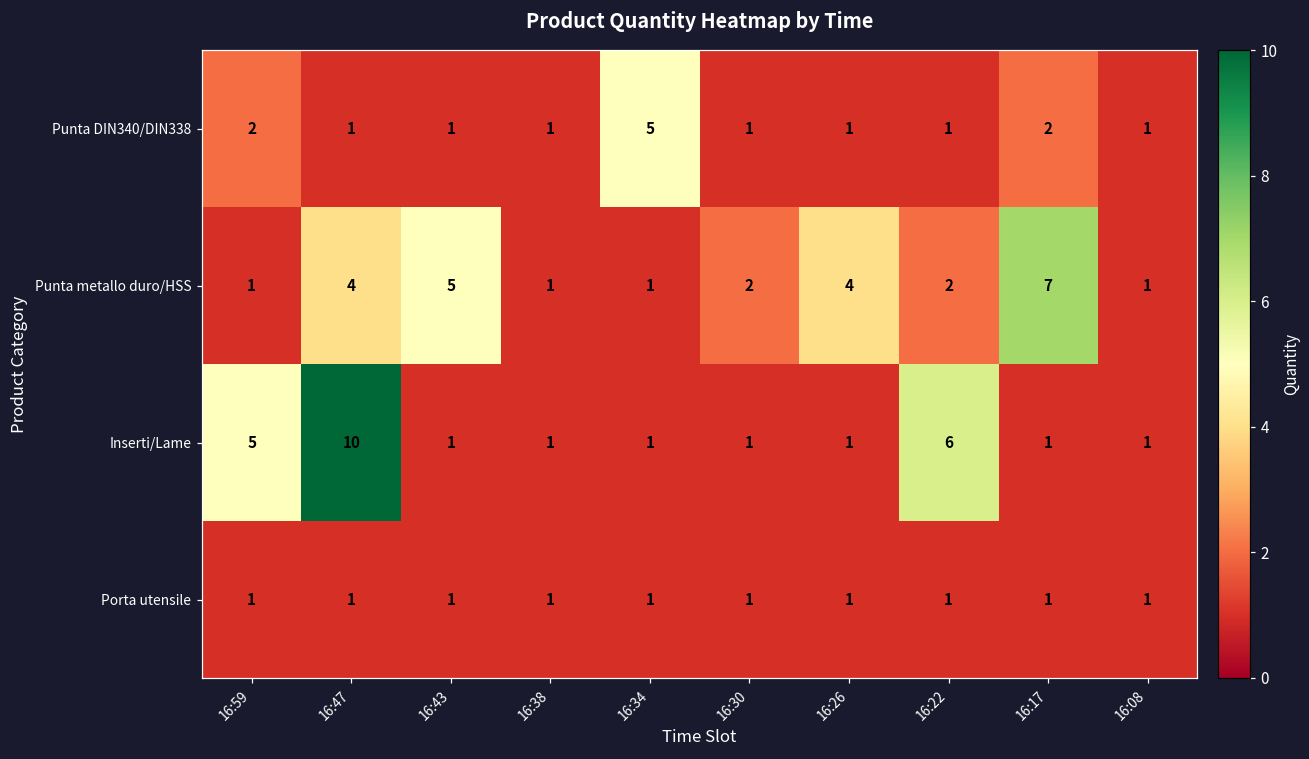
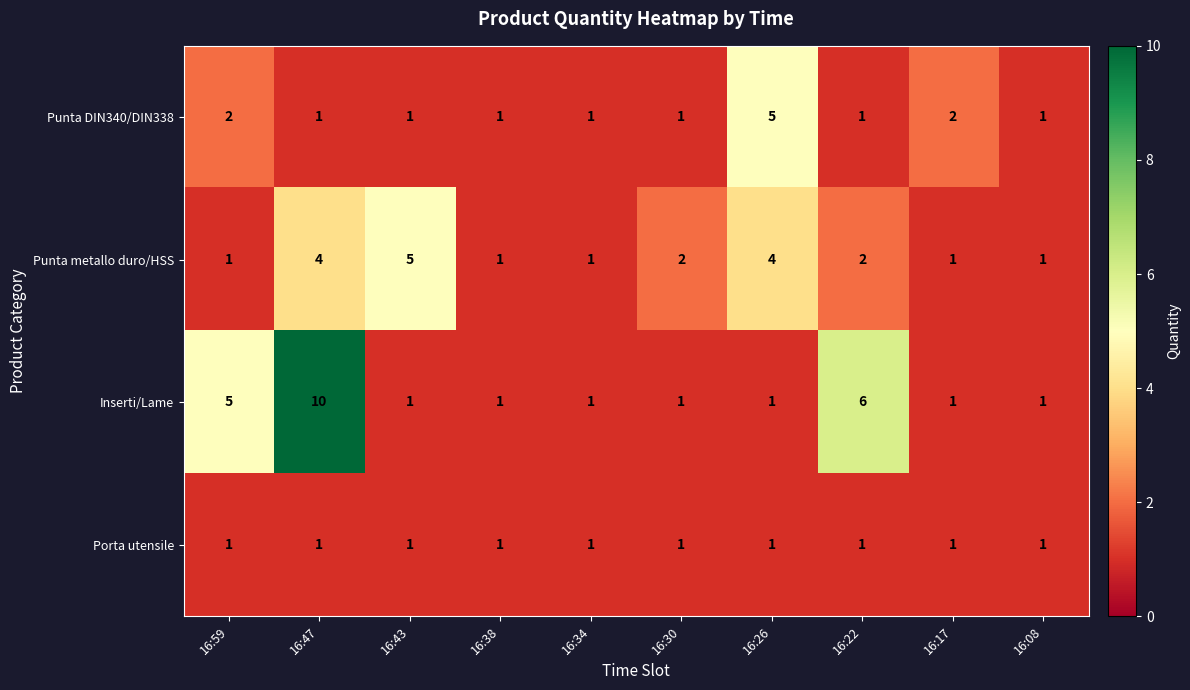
  {
    "Punta DIN340/DIN338": {
      "16:59": 2,
      "16:47": 1,
      "16:43": 1,
      "16:38": 1,
-     "16:34": 5,
+     "16:34": 1,
      "16:30": 1,
-     "16:26": 1,
+     "16:26": 5,
      "16:22": 1,
      "16:17": 2,
      "16:08": 1
    },
    "Punta metallo duro/HSS": {
      "16:59": 1,
      "16:47": 4,
      "16:43": 5,
      "16:38": 1,
      "16:34": 1,
      "16:30": 2,
      "16:26": 4,
      "16:22": 2,
-     "16:17": 7,
+     "16:17": 1,
      "16:08": 1
    },
    "Inserti/Lame": {
      "16:59": 5,
      "16:47": 10,
      "16:43": 1,
      "16:38": 1,
      "16:34": 1,
      "16:30": 1,
      "16:26": 1,
      "16:22": 6,
      "16:17": 1,
      "16:08": 1
    },
    "Porta utensile": {
      "16:59": 1,
      "16:47": 1,
      "16:43": 1,
      "16:38": 1,
      "16:34": 1,
      "16:30": 1,
      "16:26": 1,
      "16:22": 1,
      "16:17": 1,
      "16:08": 1
    }
  }
